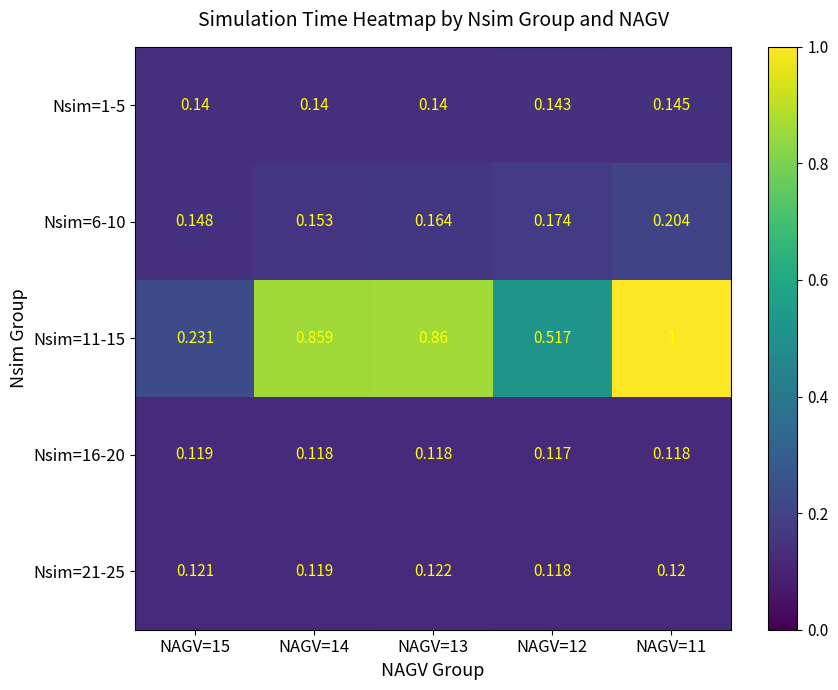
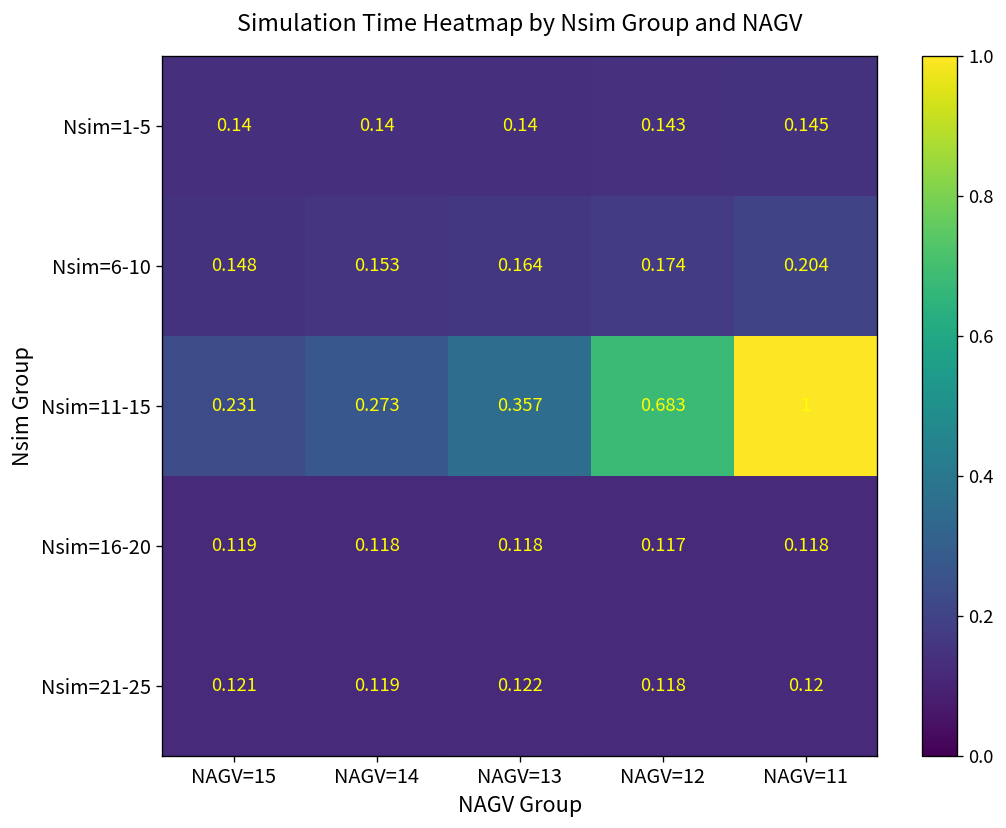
  {
    "Nsim=1-5": {
      "NAGV=15": 0.14,
      "NAGV=14": 0.14,
      "NAGV=13": 0.14,
      "NAGV=12": 0.143,
      "NAGV=11": 0.145
    },
    "Nsim=6-10": {
      "NAGV=15": 0.148,
      "NAGV=14": 0.153,
      "NAGV=13": 0.164,
      "NAGV=12": 0.174,
      "NAGV=11": 0.204
    },
    "Nsim=11-15": {
      "NAGV=15": 0.231,
-     "NAGV=14": 0.859,
-     "NAGV=13": 0.86,
-     "NAGV=12": 0.517
+     "NAGV=14": 0.273,
+     "NAGV=13": 0.357,
+     "NAGV=12": 0.683
    },
    "Nsim=16-20": {
      "NAGV=15": 0.119,
      "NAGV=14": 0.118,
      "NAGV=13": 0.118,
      "NAGV=12": 0.117,
      "NAGV=11": 0.118
    },
    "Nsim=21-25": {
      "NAGV=15": 0.121,
      "NAGV=14": 0.119,
      "NAGV=13": 0.122,
      "NAGV=12": 0.118,
      "NAGV=11": 0.12
    }
  }
